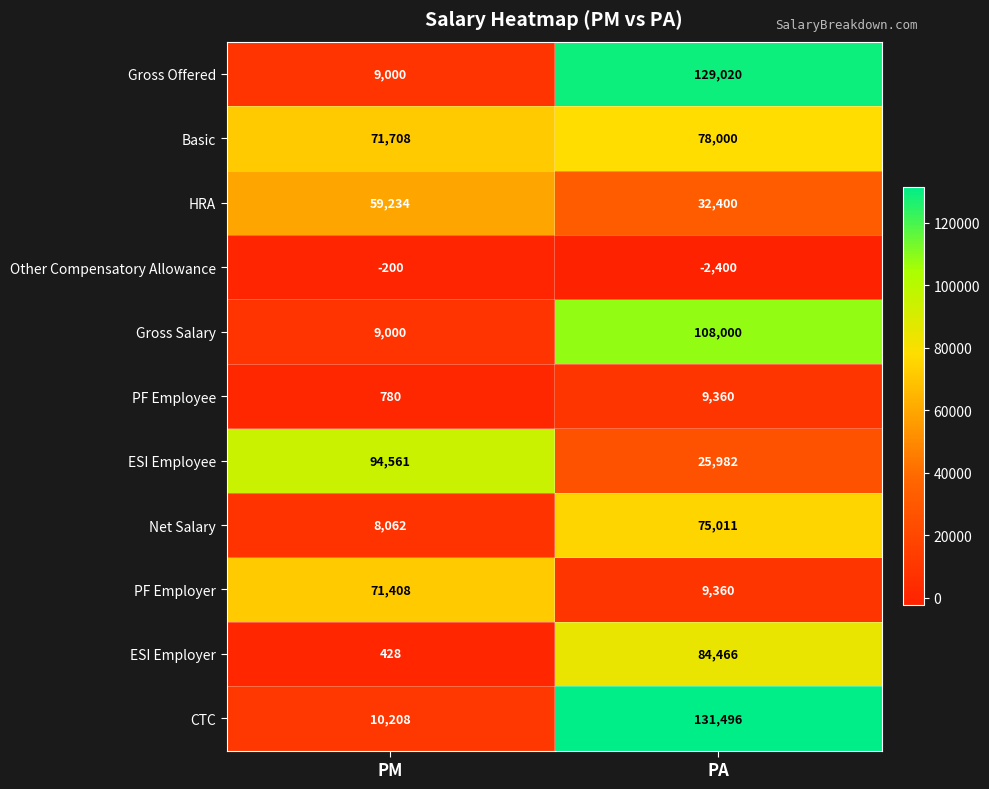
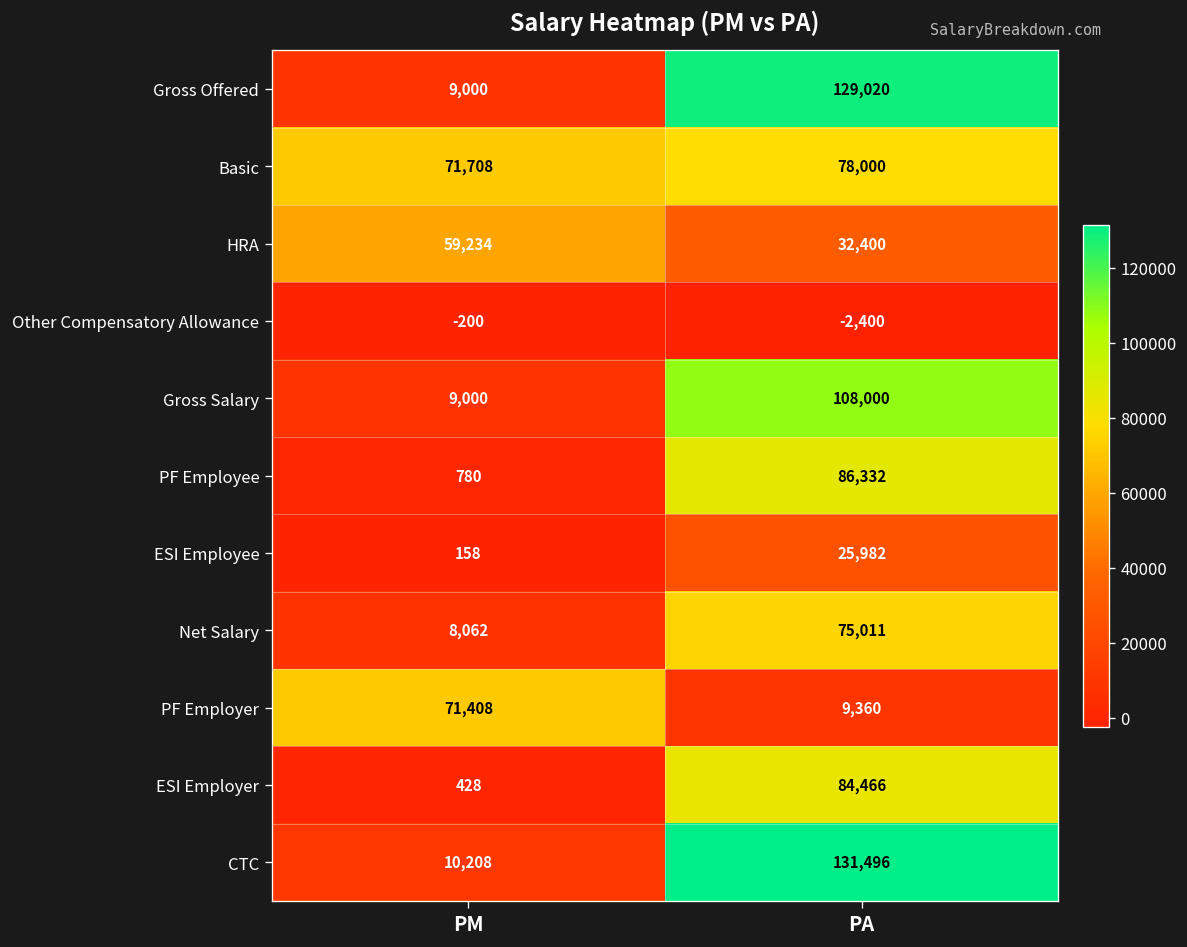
  {
    "Gross Offered": {
      "PM": "9,000",
      "PA": "129,020"
    },
    "Basic": {
      "PM": "71,708",
      "PA": "78,000"
    },
    "HRA": {
      "PM": "59,234",
      "PA": "32,400"
    },
    "Other Compensatory Allowance": {
      "PM": "-200",
      "PA": "-2,400"
    },
    "Gross Salary": {
      "PM": "9,000",
      "PA": "108,000"
    },
    "PF Employee": {
      "PM": "780",
-     "PA": "9,360"
+     "PA": "86,332"
    },
    "ESI Employee": {
-     "PM": "94,561",
+     "PM": "158",
      "PA": "25,982"
    },
    "Net Salary": {
      "PM": "8,062",
      "PA": "75,011"
    },
    "PF Employer": {
      "PM": "71,408",
      "PA": "9,360"
    },
    "ESI Employer": {
      "PM": "428",
      "PA": "84,466"
    },
    "CTC": {
      "PM": "10,208",
      "PA": "131,496"
    }
  }
